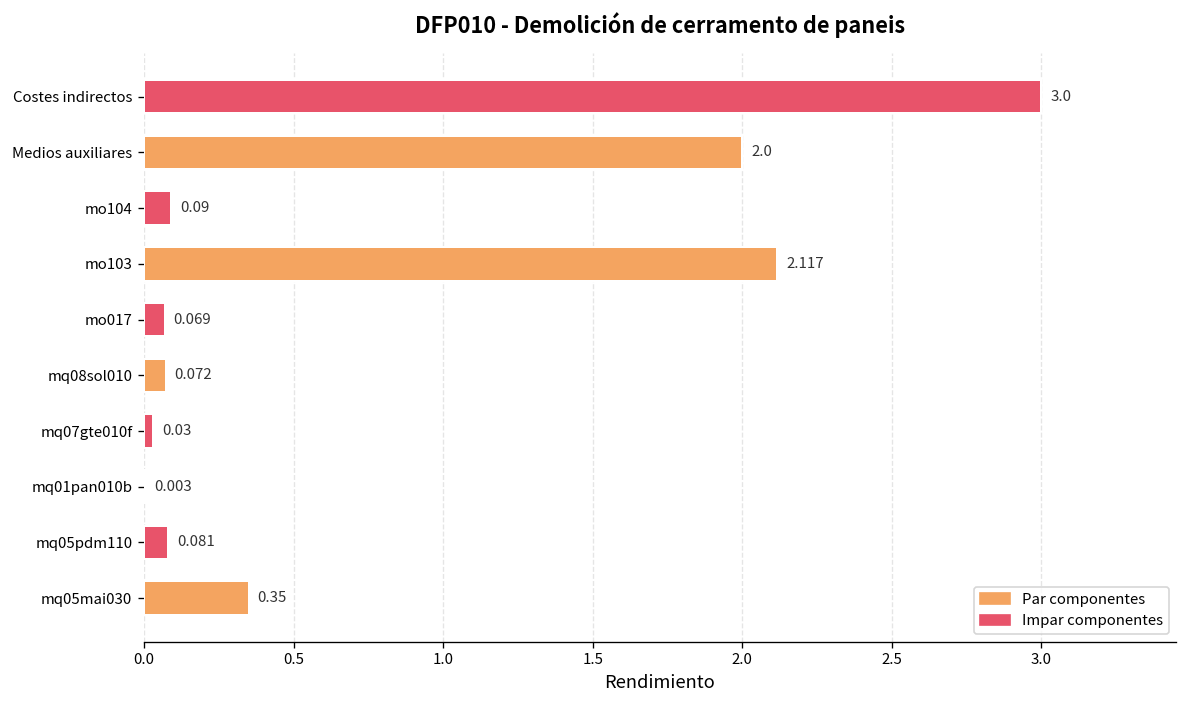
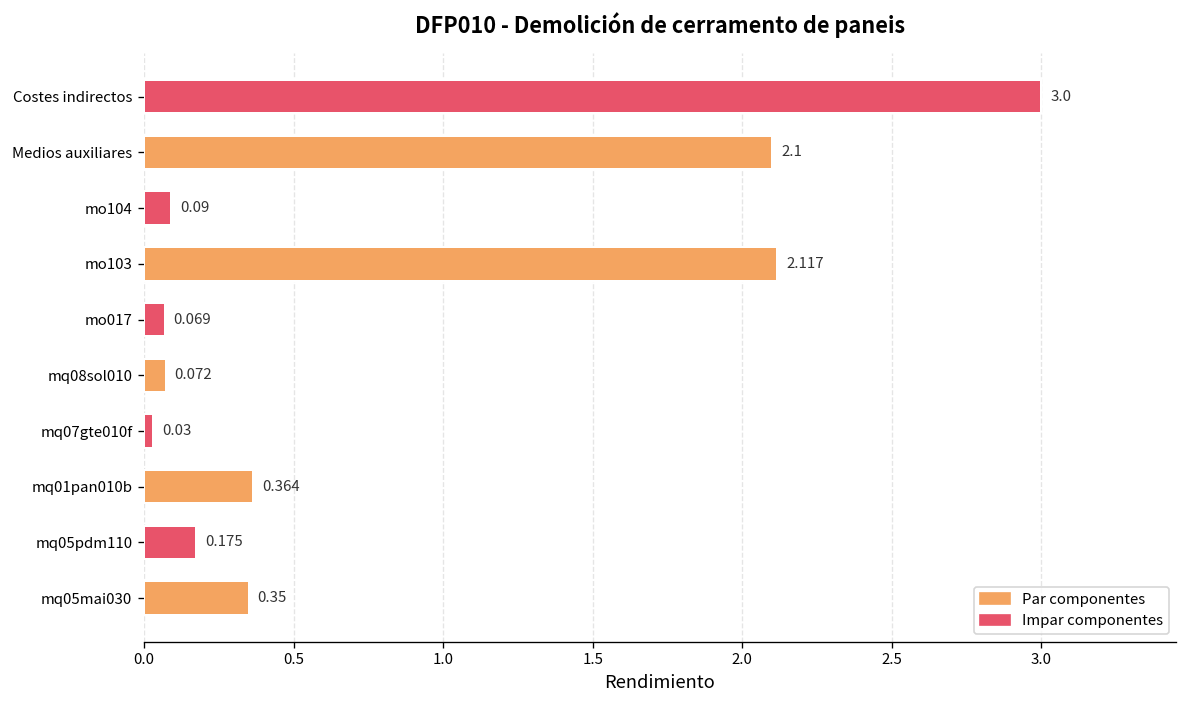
  {
    "Costes indirectos": 3.0,
-   "Medios auxiliares": 2.0,
+   "Medios auxiliares": 2.1,
    "mo104": 0.09,
    "mo103": 2.117,
    "mo017": 0.069,
    "mq08sol010": 0.072,
    "mq07gte010f": 0.03,
-   "mq01pan010b": 0.003,
-   "mq05pdm110": 0.081,
+   "mq01pan010b": 0.364,
+   "mq05pdm110": 0.175,
    "mq05mai030": 0.35
  }
